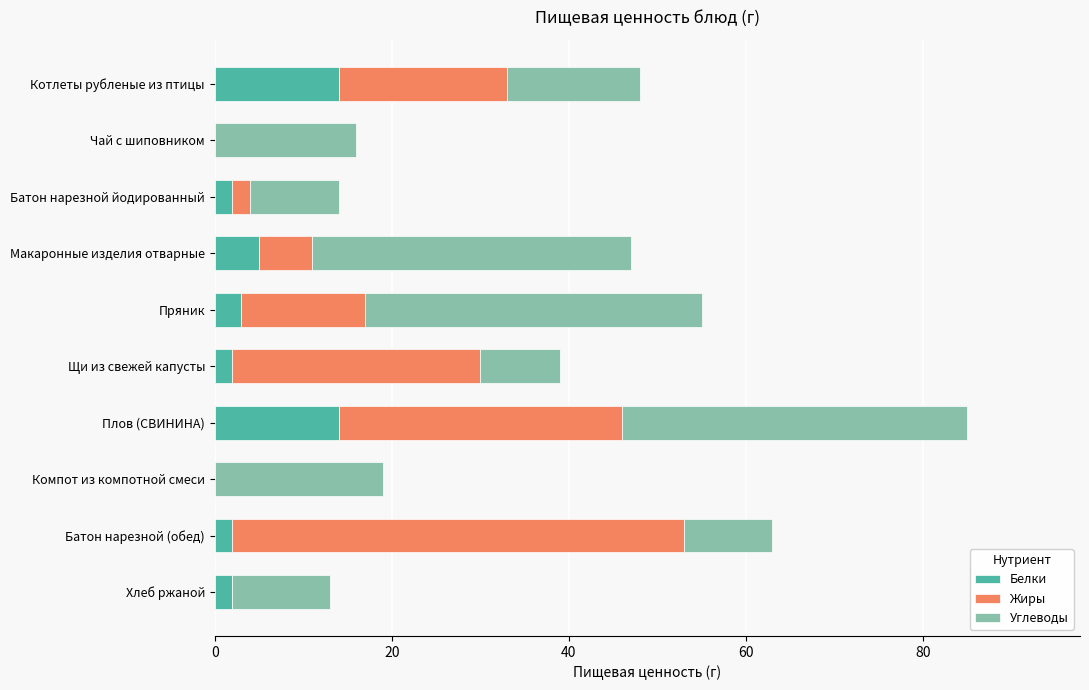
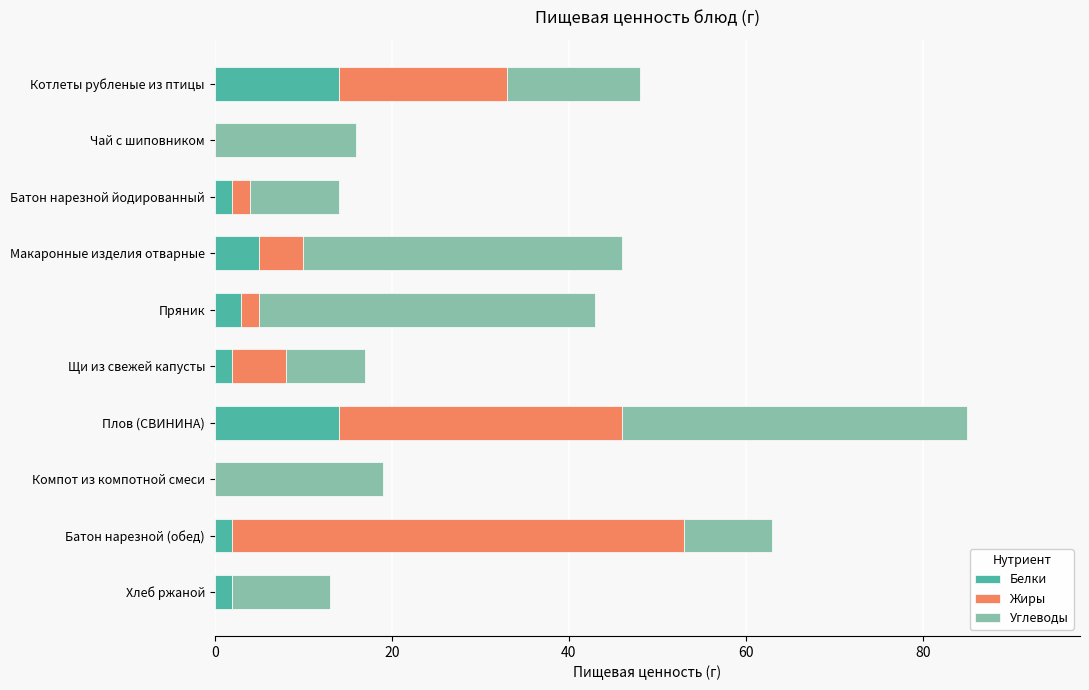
  {
    "Жиры": {
      "Котлеты рубленые из птицы": 19,
      "Чай с шиповником": 0,
      "Батон нарезной йодированный": 2,
-     "Макаронные изделия отварные": 6,
-     "Пряник": 14,
-     "Щи из свежей капусты": 28,
+     "Макаронные изделия отварные": 5,
+     "Пряник": 2,
+     "Щи из свежей капусты": 6,
      "Плов (СВИНИНА)": 32,
      "Компот из компотной смеси": 0,
      "Батон нарезной (обед)": 51,
      "Хлеб ржаной": 0
    }
  }
